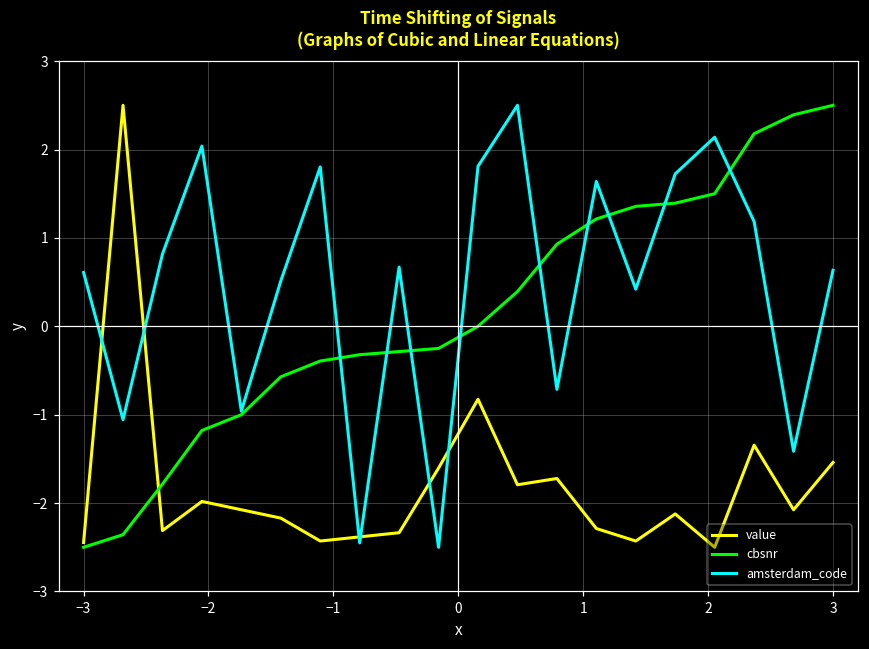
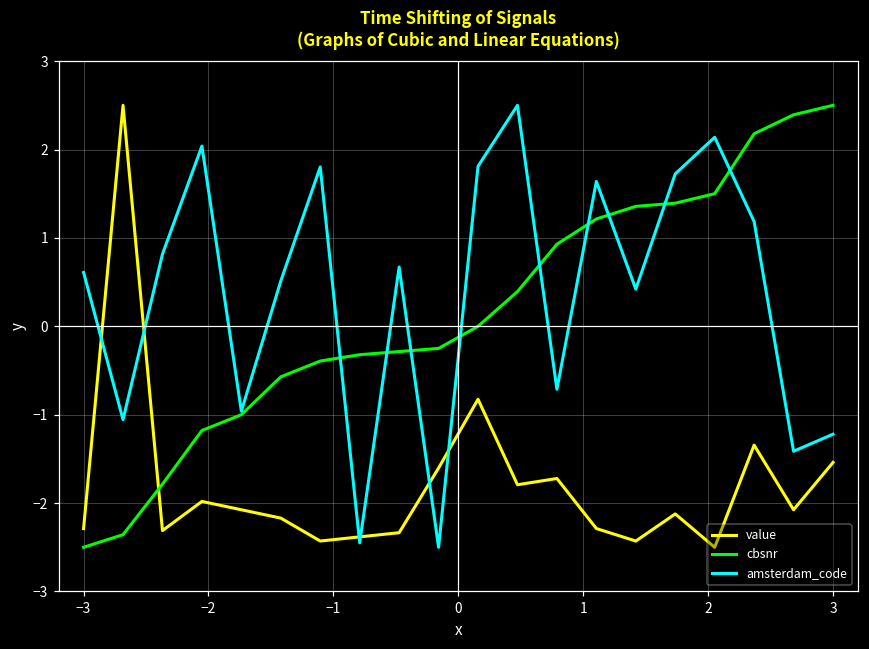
  {
    "value": {
-     "−3": -2.4,
+     "−3": -2.3,
      "3": -1.5
    },
    "cbsnr": {
      "−3": -2.5,
      "3": 2.5
    },
    "amsterdam_code": {
      "−3": 0.6,
-     "3": 0.6
+     "3": -1.2
    }
  }
